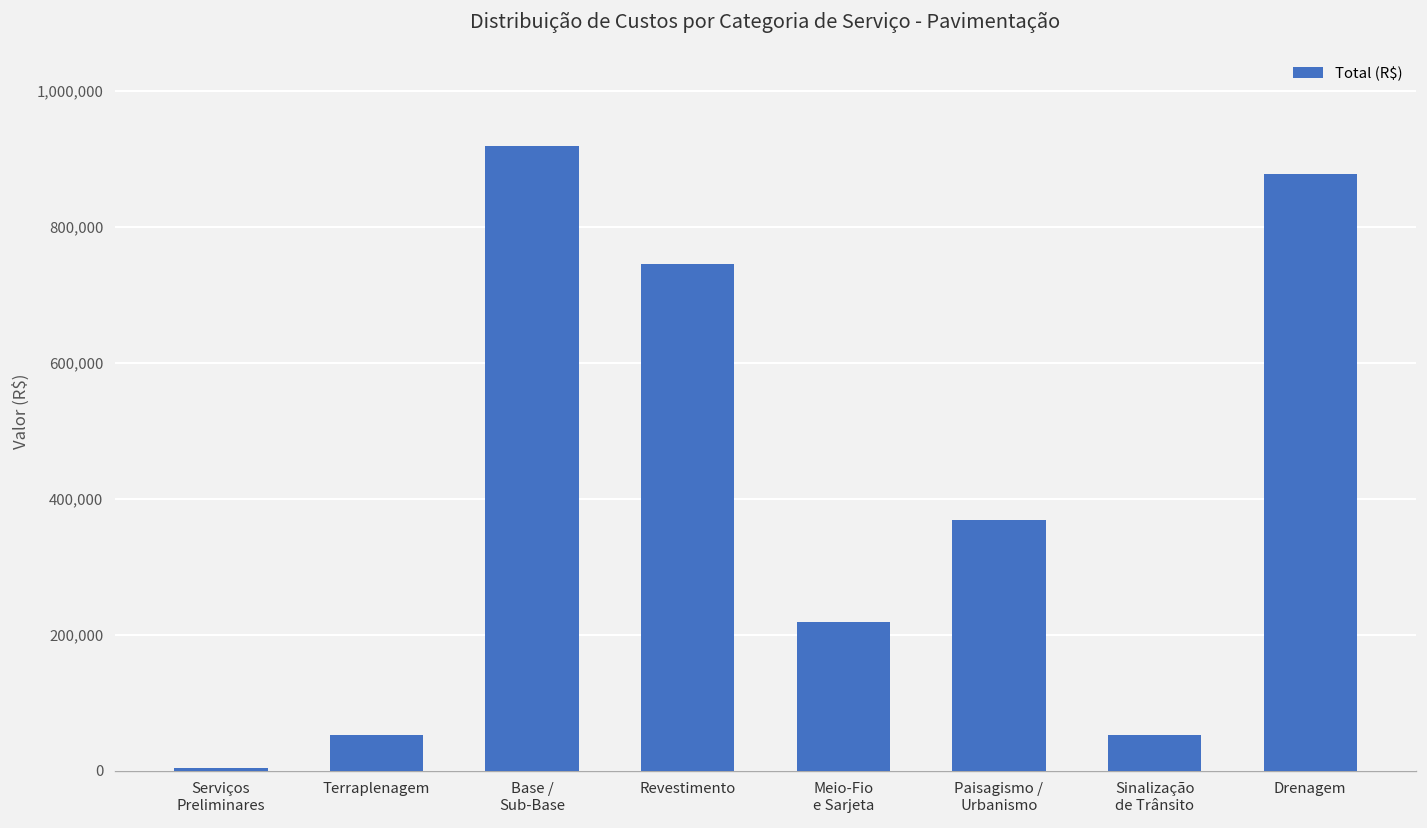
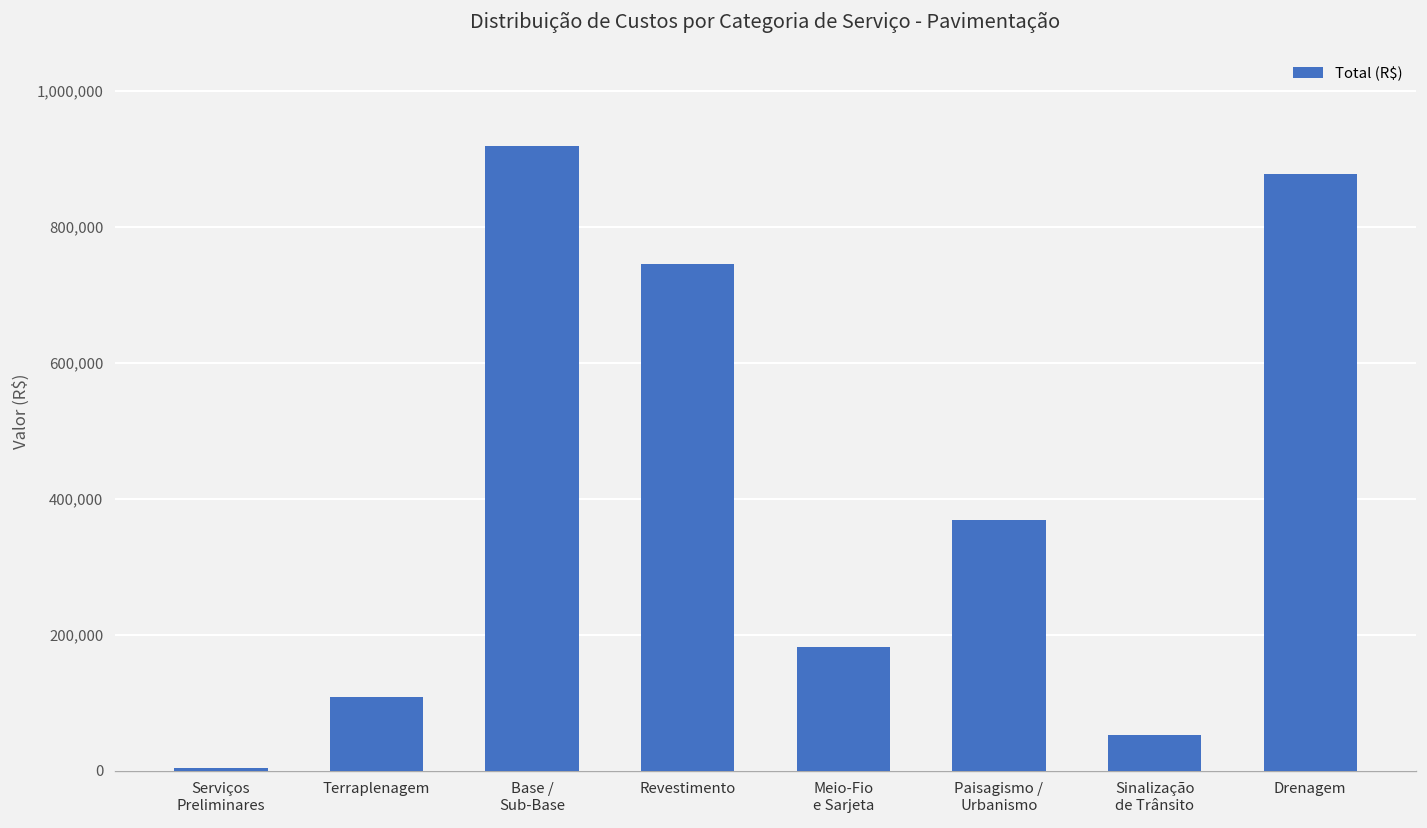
  {
    "Serviços Preliminares": "0",
-   "Terraplenagem": "50,000",
+   "Terraplenagem": "110,000",
    "Base / Sub-Base": "920,000",
    "Revestimento": "750,000",
-   "Meio-Fio e Sarjeta": "220,000",
+   "Meio-Fio e Sarjeta": "180,000",
    "Paisagismo / Urbanismo": "370,000",
    "Sinalização de Trânsito": "50,000",
    "Drenagem": "880,000"
  }
